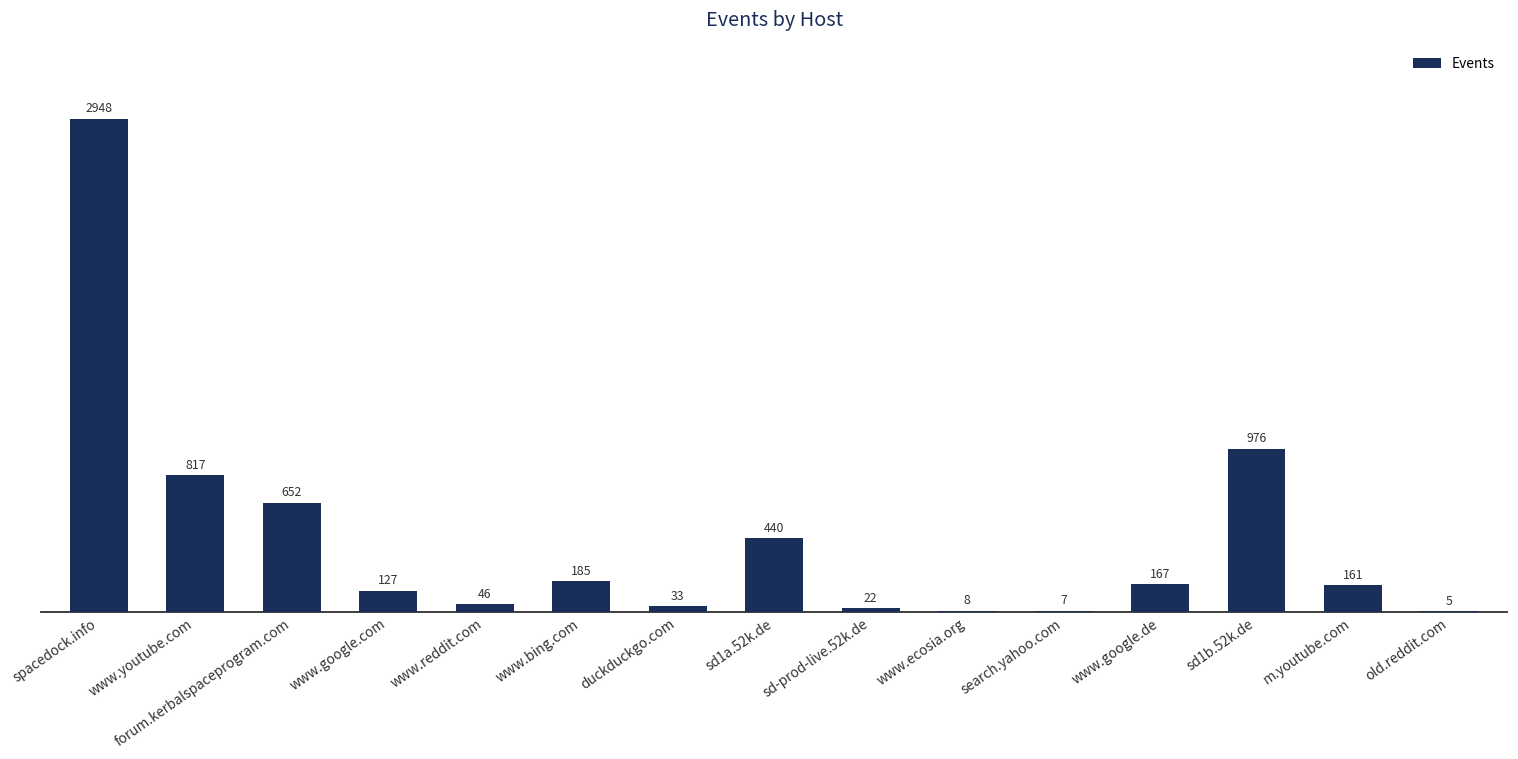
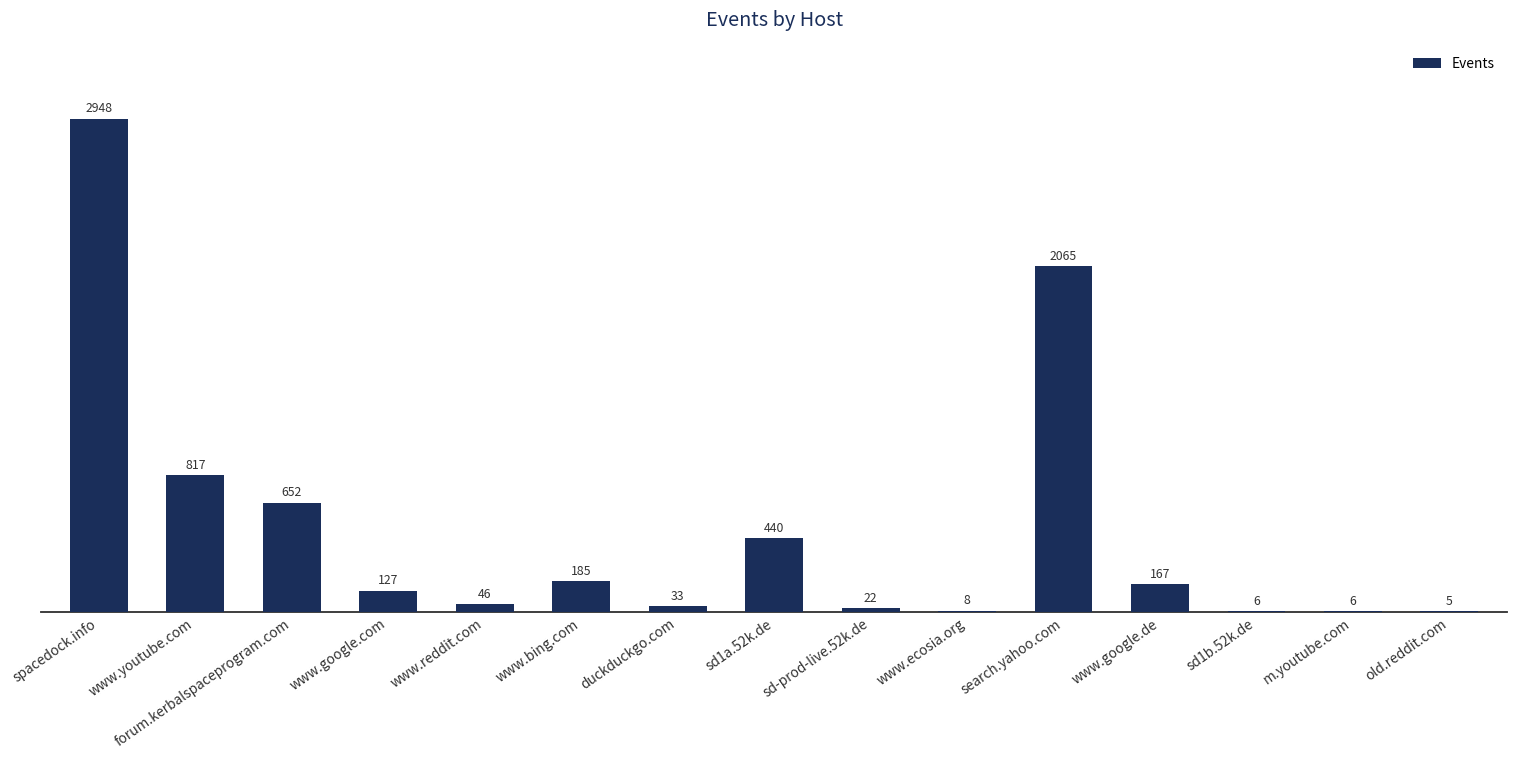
  {
    "spacedock.info": 2948,
    "www.youtube.com": 817,
    "forum.kerbalspaceprogram.com": 652,
    "www.google.com": 127,
    "www.reddit.com": 46,
    "www.bing.com": 185,
    "duckduckgo.com": 33,
    "sd1a.52k.de": 440,
    "sd-prod-live.52k.de": 22,
    "www.ecosia.org": 8,
-   "search.yahoo.com": 7,
+   "search.yahoo.com": 2065,
    "www.google.de": 167,
-   "sd1b.52k.de": 976,
-   "m.youtube.com": 161,
+   "sd1b.52k.de": 6,
+   "m.youtube.com": 6,
    "old.reddit.com": 5
  }
